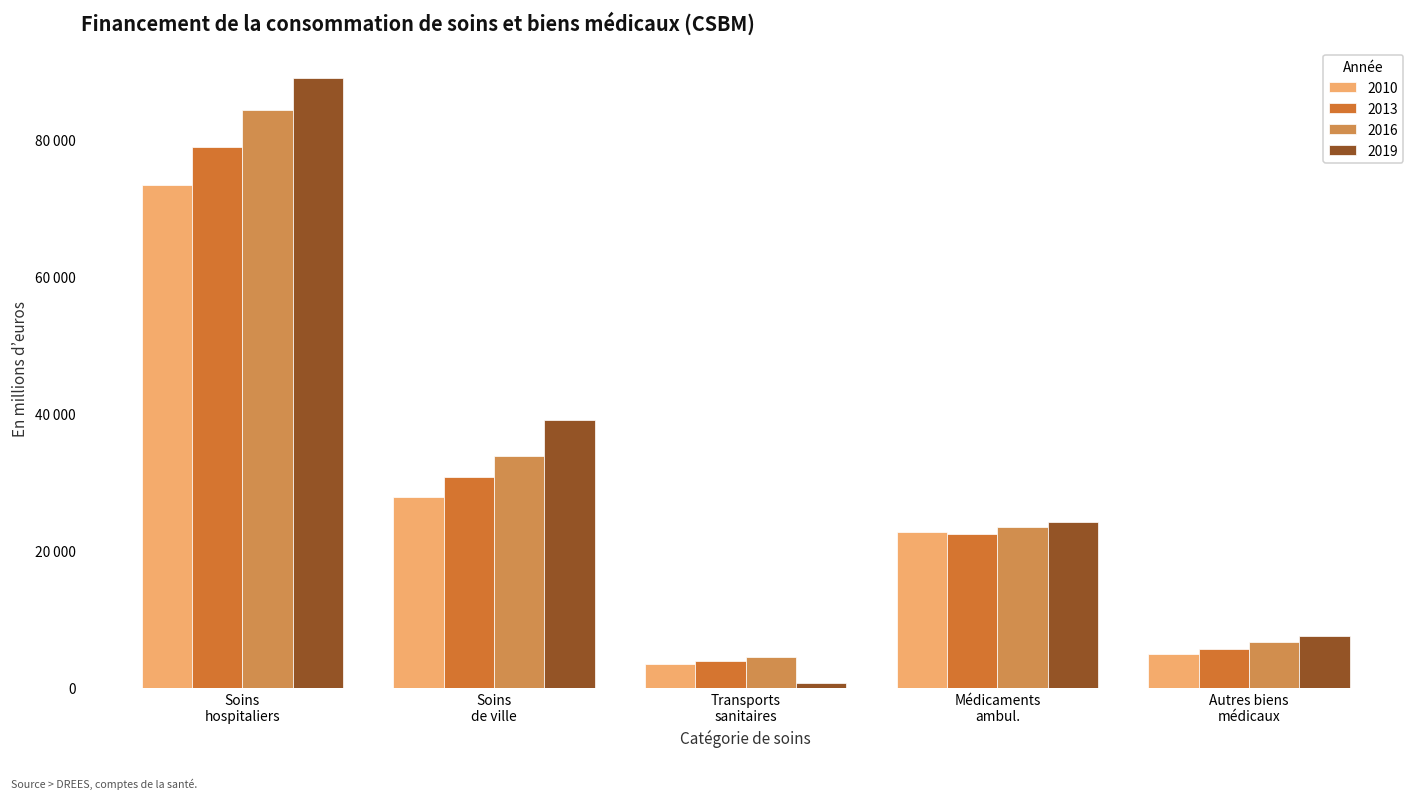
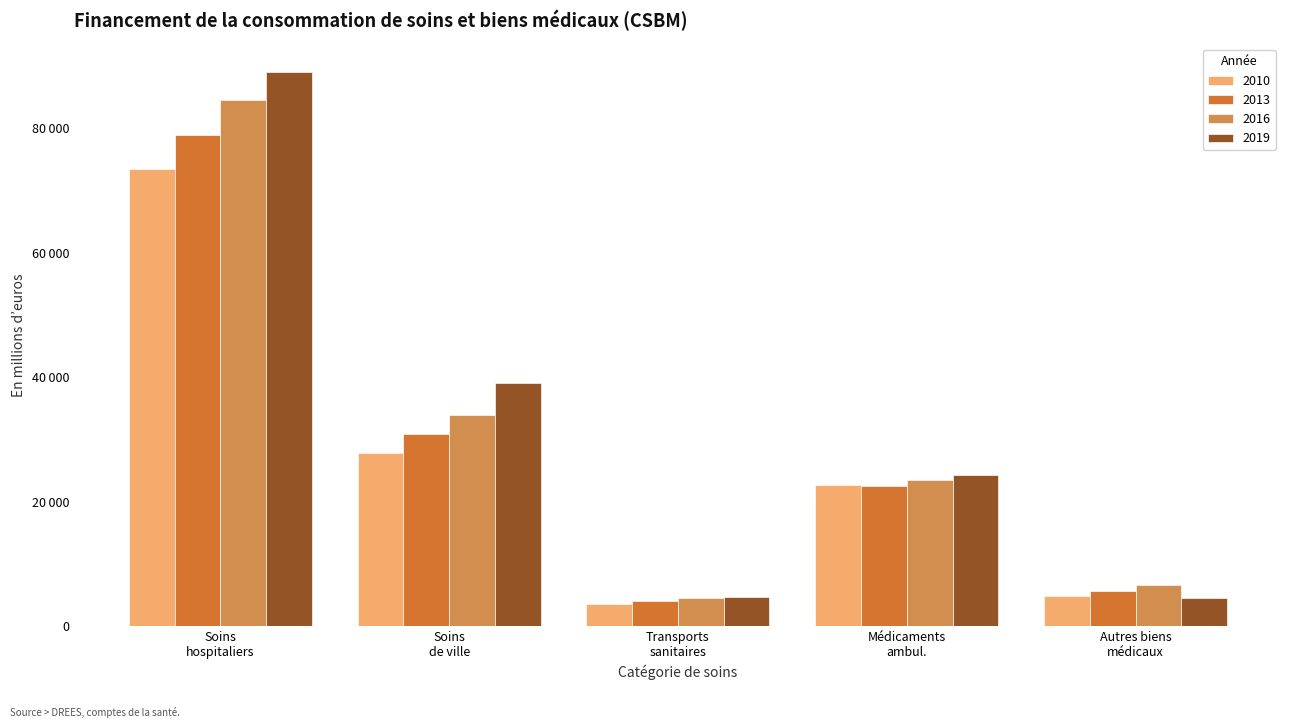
  {
    "2019": {
      "Soins hospitaliers": 89000,
      "Soins de ville": 39000,
-     "Transports sanitaires": 1000,
+     "Transports sanitaires": 5000,
      "Médicaments ambul.": 24000,
-     "Autres biens médicaux": 7000
+     "Autres biens médicaux": 5000
    }
  }
